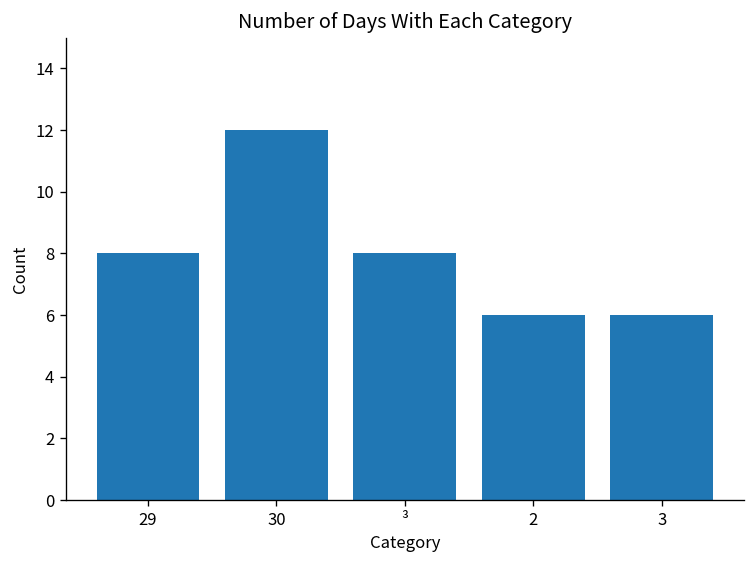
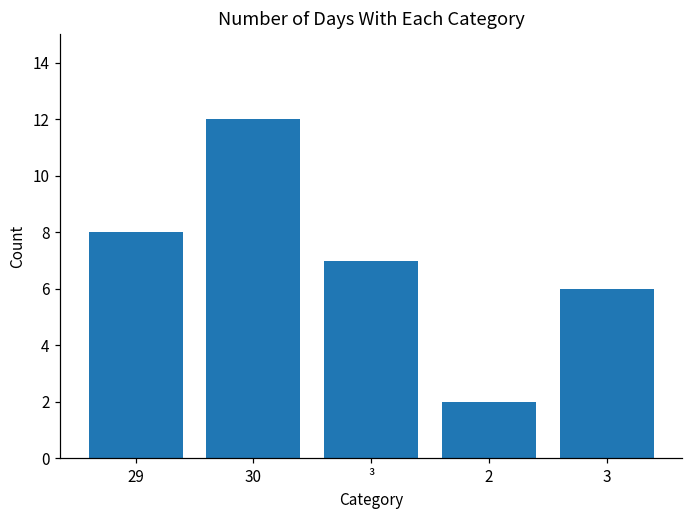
  {
    "29": 8,
    "30": 12,
-   "³": 8,
-   "2": 6,
+   "³": 7,
+   "2": 2,
    "3": 6
  }
